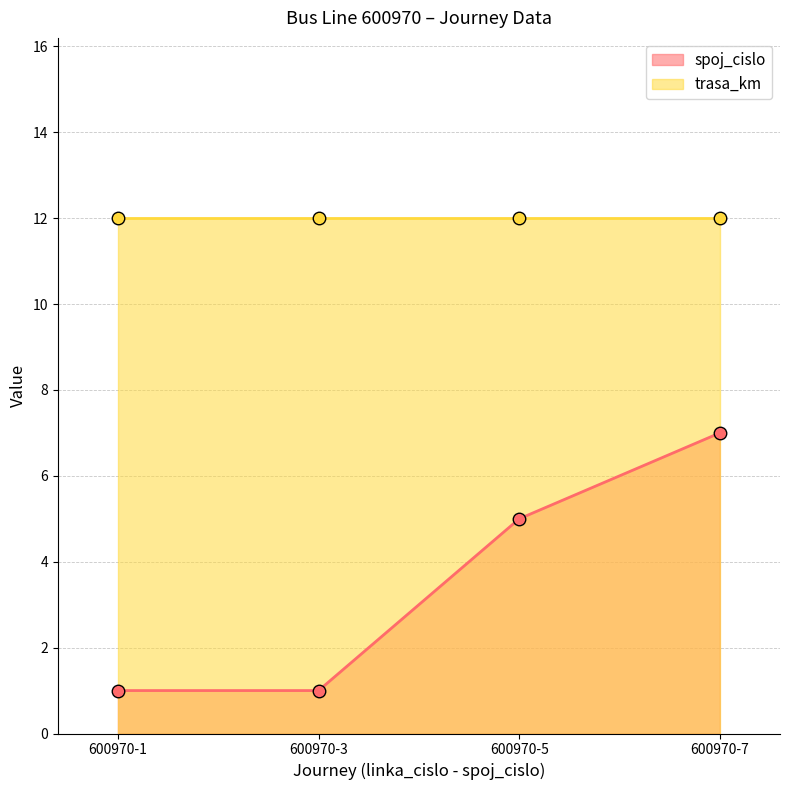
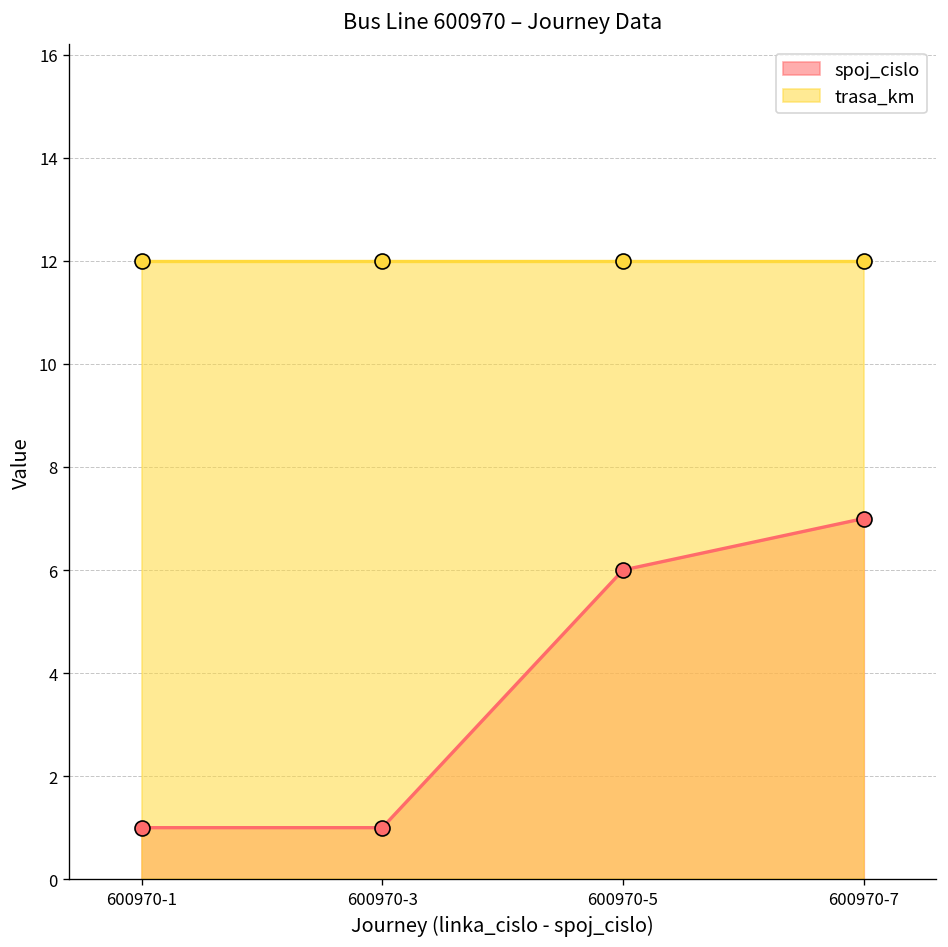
  {
    "spoj_cislo": {
      "600970-1": 1,
      "600970-3": 1,
-     "600970-5": 5,
+     "600970-5": 6,
      "600970-7": 7
    },
    "trasa_km": {
      "600970-1": 12,
      "600970-3": 12,
      "600970-5": 12,
      "600970-7": 12
    }
  }
